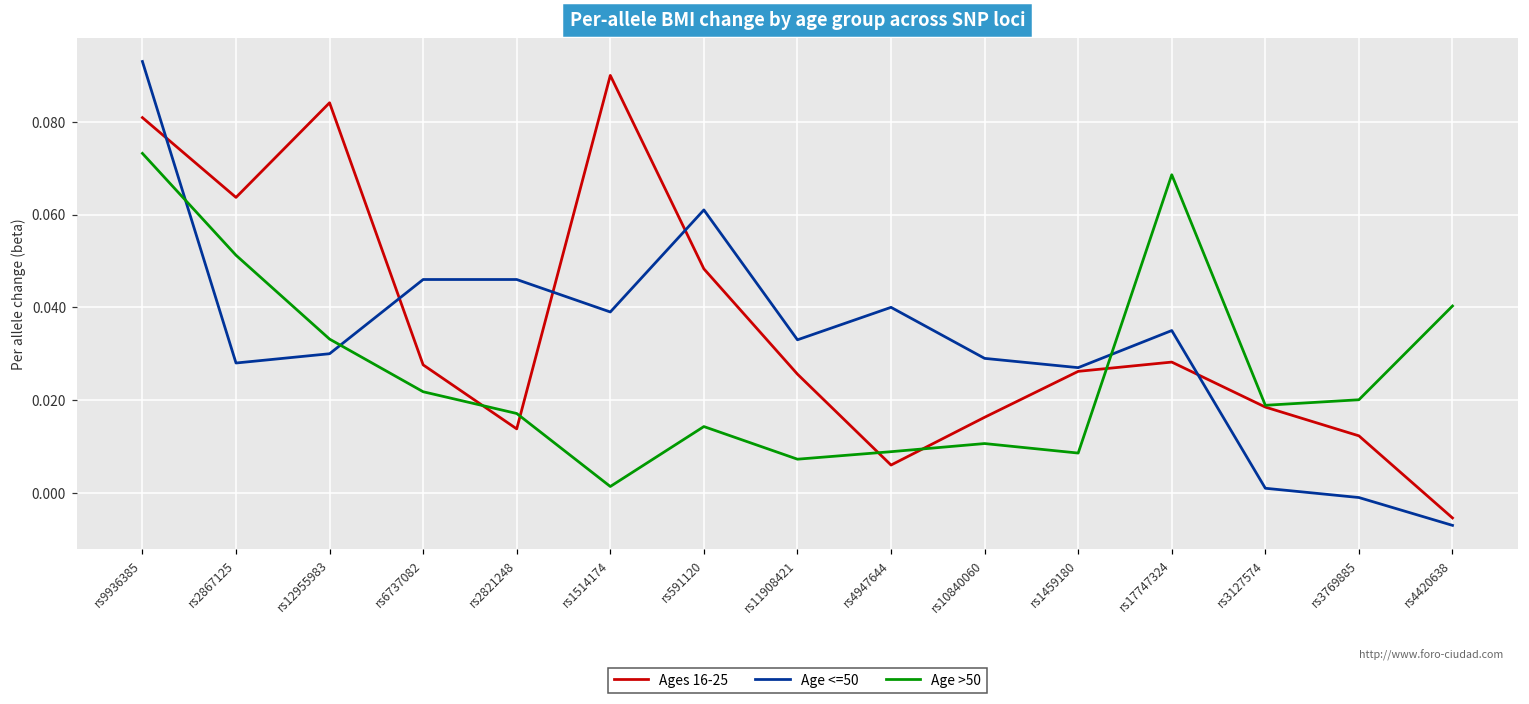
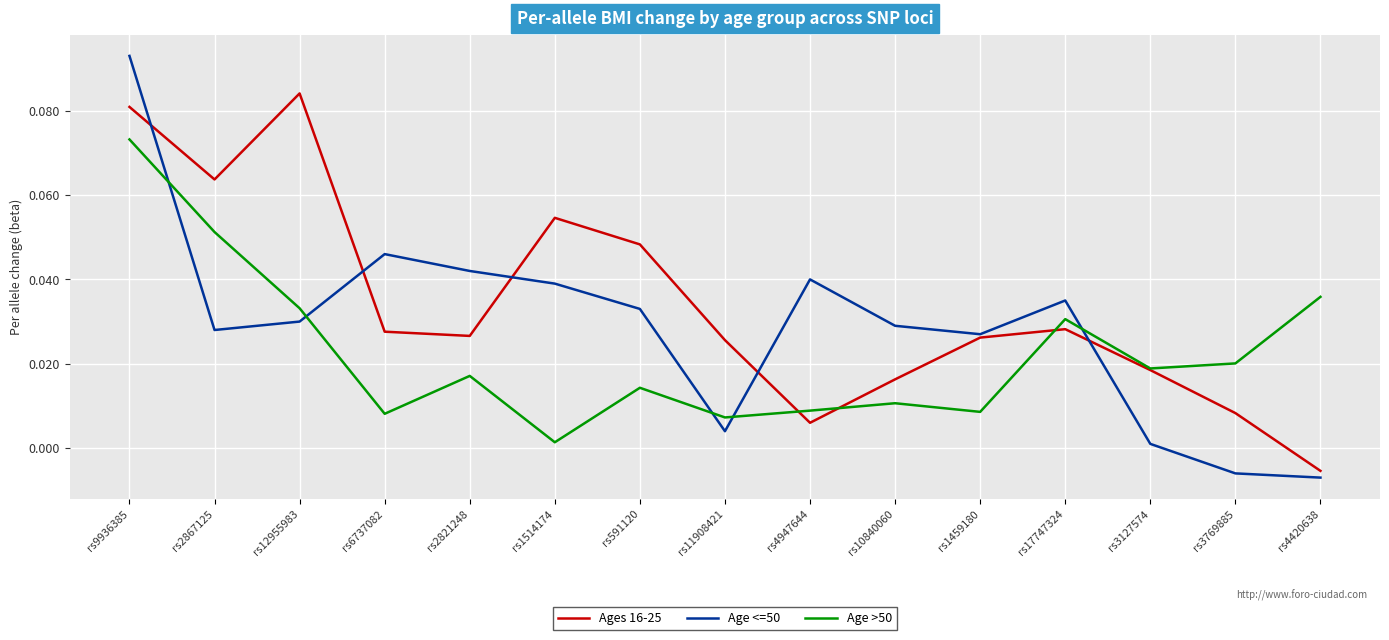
  {
    "Ages 16-25": {
      "rs9936385": 0.081,
      "rs2867125": 0.064,
      "rs12955983": 0.084,
      "rs6737082": 0.028,
-     "rs2821248": 0.014,
-     "rs1514174": 0.090,
+     "rs2821248": 0.027,
+     "rs1514174": 0.055,
      "rs591120": 0.048,
      "rs11908421": 0.026,
      "rs4947644": 0.006,
      "rs10840060": 0.016,
      "rs1459180": 0.026,
      "rs17747324": 0.028,
-     "rs3769885": 0.012,
+     "rs3769885": 0.008,
      "rs4420638": -0.005
    },
    "Age <=50": {
      "rs9936385": 0.093,
      "rs2867125": 0.028,
      "rs12955983": 0.030,
      "rs6737082": 0.046,
-     "rs2821248": 0.046,
+     "rs2821248": 0.042,
      "rs1514174": 0.039,
-     "rs591120": 0.061,
-     "rs11908421": 0.033,
+     "rs591120": 0.033,
+     "rs11908421": 0.004,
      "rs4947644": 0.040,
      "rs10840060": 0.029,
      "rs1459180": 0.027,
      "rs17747324": 0.035,
      "rs3127574": 0.001,
-     "rs3769885": -0.001,
+     "rs3769885": -0.006,
      "rs4420638": -0.007
    },
    "Age >50": {
      "rs9936385": 0.073,
      "rs2867125": 0.051,
      "rs12955983": 0.033,
-     "rs6737082": 0.022,
+     "rs6737082": 0.008,
      "rs2821248": 0.017,
      "rs1514174": 0.001,
      "rs591120": 0.014,
      "rs11908421": 0.007,
      "rs4947644": 0.009,
      "rs10840060": 0.011,
      "rs1459180": 0.009,
-     "rs17747324": 0.069,
+     "rs17747324": 0.031,
      "rs3769885": 0.020,
-     "rs4420638": 0.040
+     "rs4420638": 0.036
    }
  }
